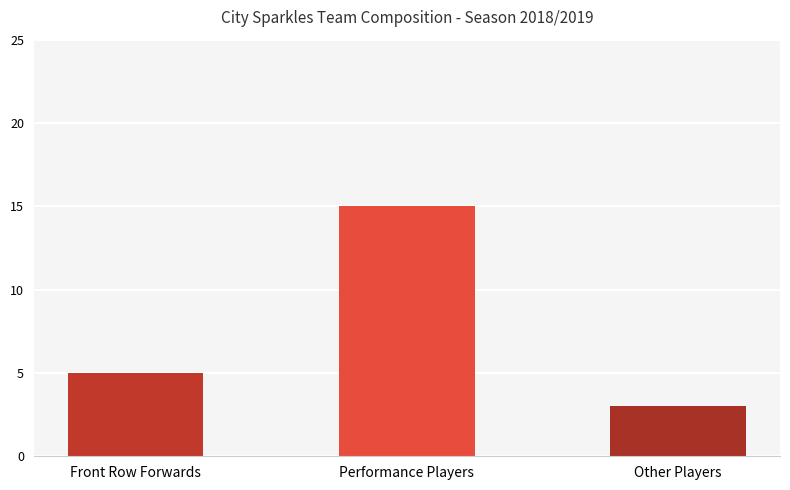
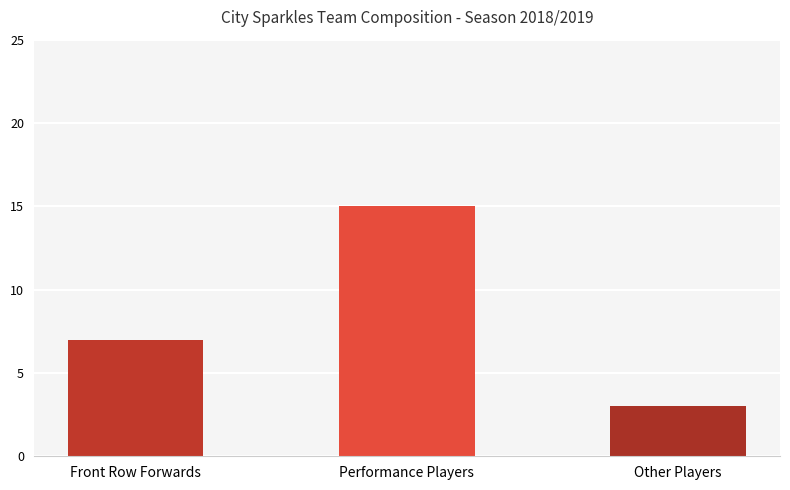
  {
-   "Front Row Forwards": 5,
+   "Front Row Forwards": 7,
    "Performance Players": 15,
    "Other Players": 3
  }
